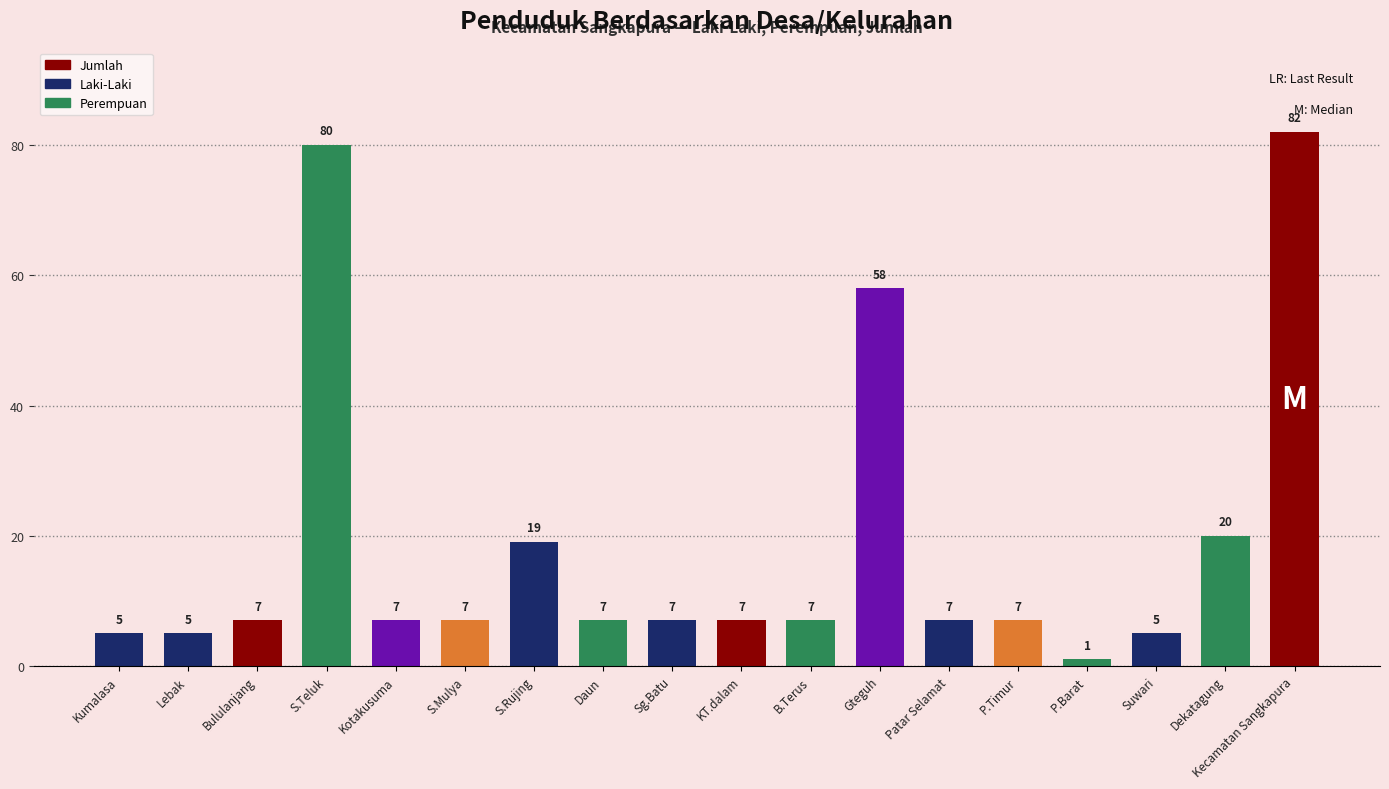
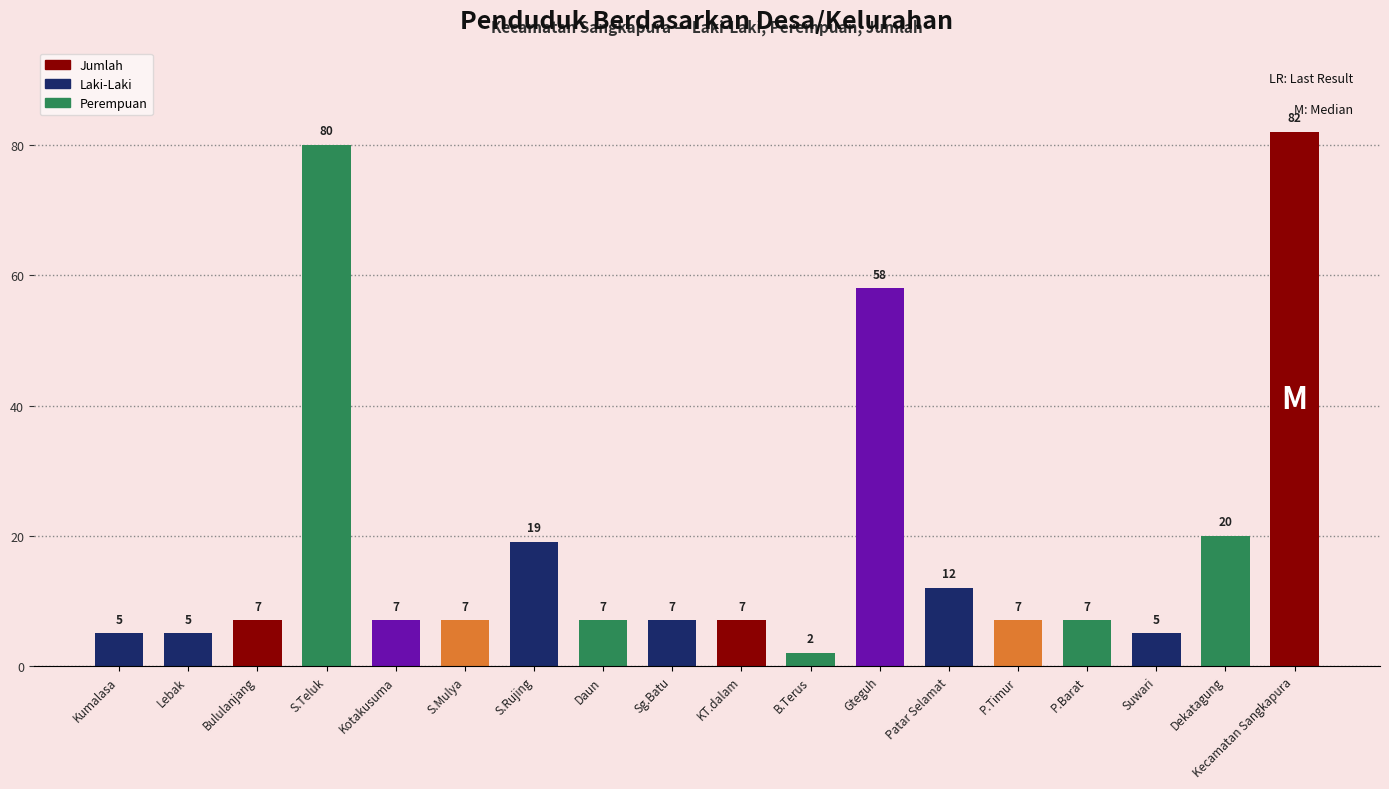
  {
    "Kumalasa": 5,
    "Lebak": 5,
    "Bululanjang": 7,
    "S.Teluk": 80,
    "Kotakusuma": 7,
    "S.Mulya": 7,
    "S.Rujing": 19,
    "Daun": 7,
    "Sg.Batu": 7,
    "KT.dalam": 7,
-   "B.Terus": 7,
+   "B.Terus": 2,
    "Gteguh": 58,
-   "Patar Selamat": 7,
+   "Patar Selamat": 12,
    "P.Timur": 7,
-   "P.Barat": 1,
+   "P.Barat": 7,
    "Suwari": 5,
    "Dekatagung": 20
  }
